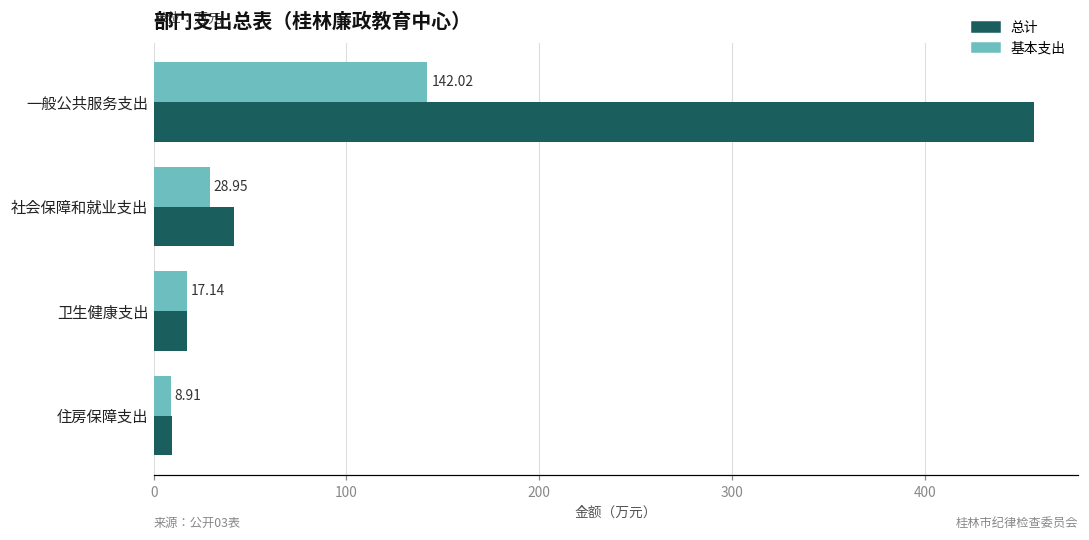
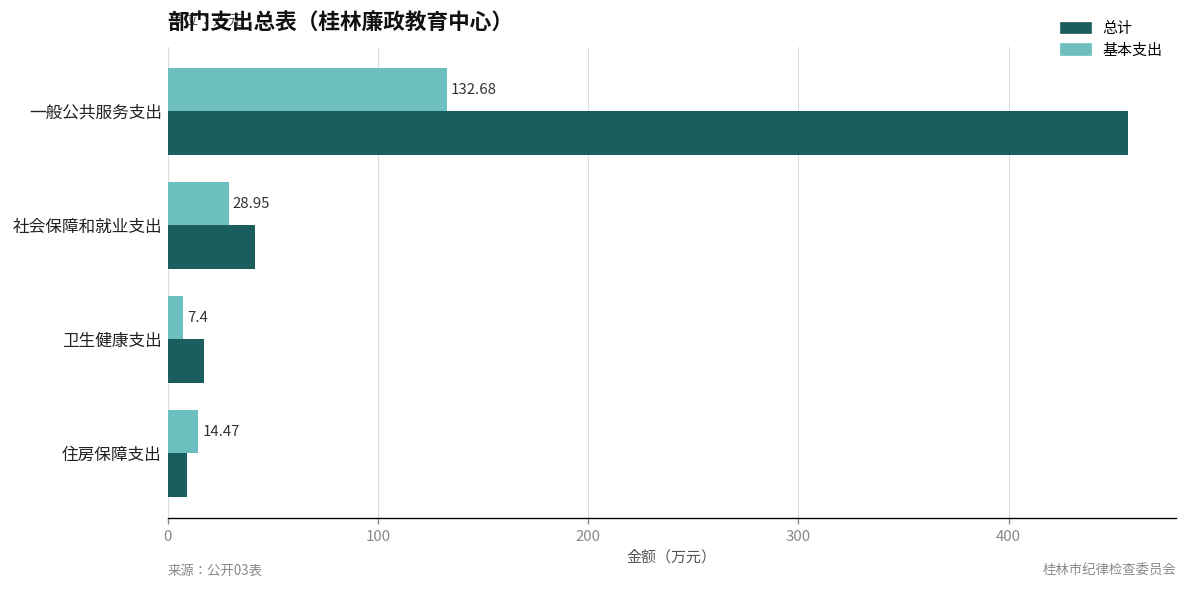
  {
    "总计": {
      "一般公共服务支出": 457,
      "社会保障和就业支出": 42,
      "卫生健康支出": 17,
      "住房保障支出": 9
    },
    "基本支出": {
-     "一般公共服务支出": 142.02,
+     "一般公共服务支出": 132.68,
      "社会保障和就业支出": 28.95,
-     "卫生健康支出": 17.14,
-     "住房保障支出": 8.91
+     "卫生健康支出": 7.4,
+     "住房保障支出": 14.47
    }
  }
